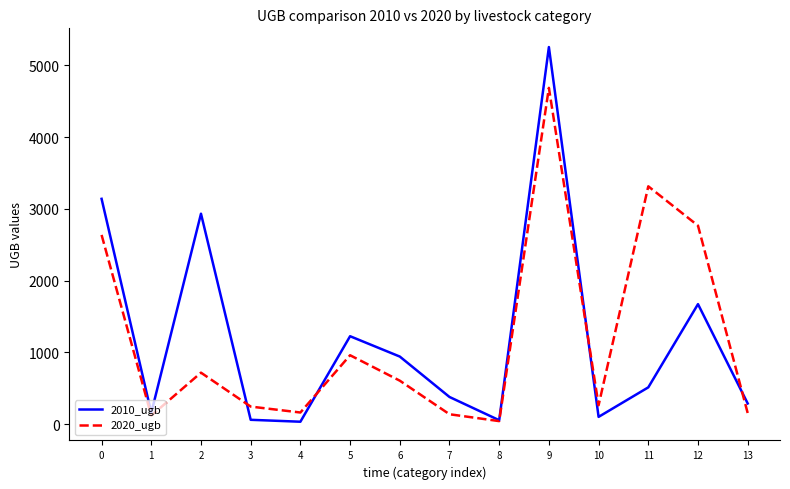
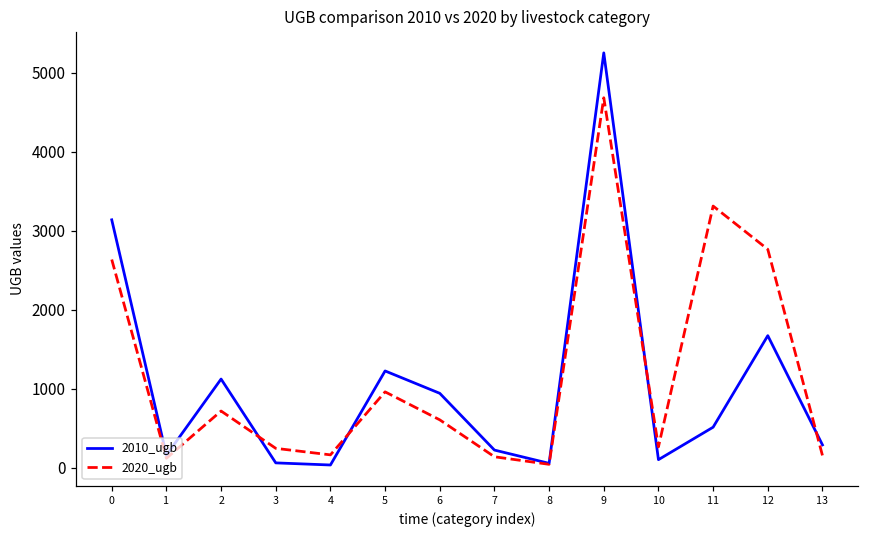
  {
    "2010_ugb": {
      "0": 3100,
-     "2": 2900,
+     "2": 1100,
      "3": 100,
      "4": 0,
      "5": 1200,
      "6": 900,
-     "7": 400,
+     "7": 200,
      "9": 5300,
      "10": 100,
      "11": 500,
      "12": 1700,
      "13": 300
    },
    "2020_ugb": {
      "0": 2600,
      "2": 700,
      "3": 200,
      "4": 200,
      "5": 1000,
      "6": 600,
      "7": 100,
      "9": 4700,
      "10": 300,
      "11": 3300,
      "12": 2800,
      "13": 200
    }
  }
